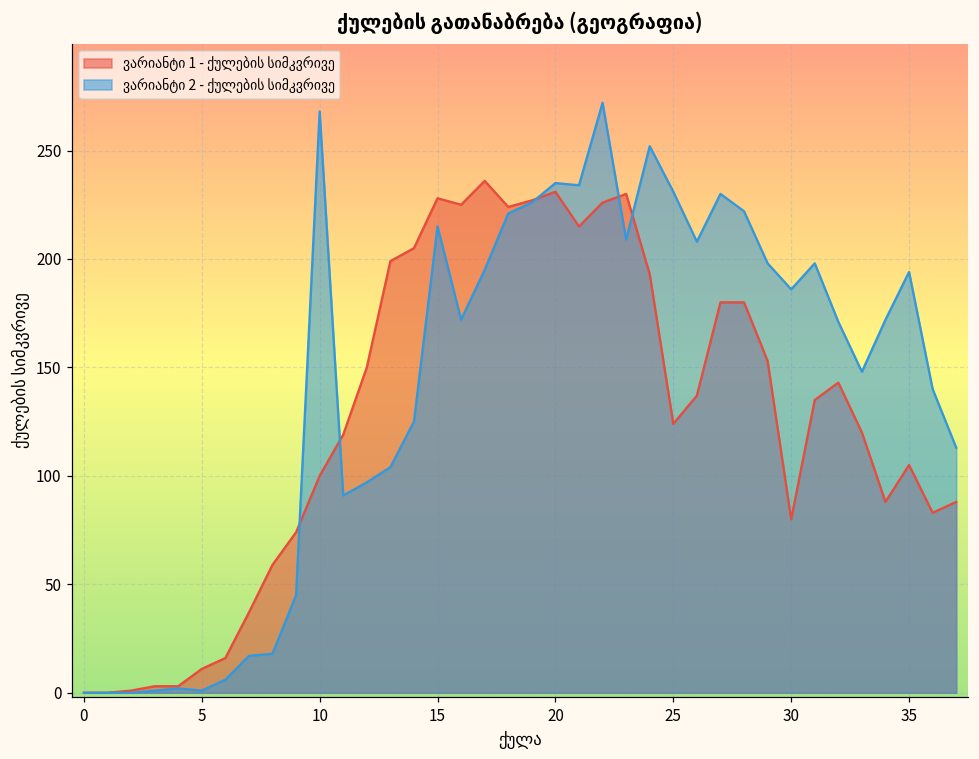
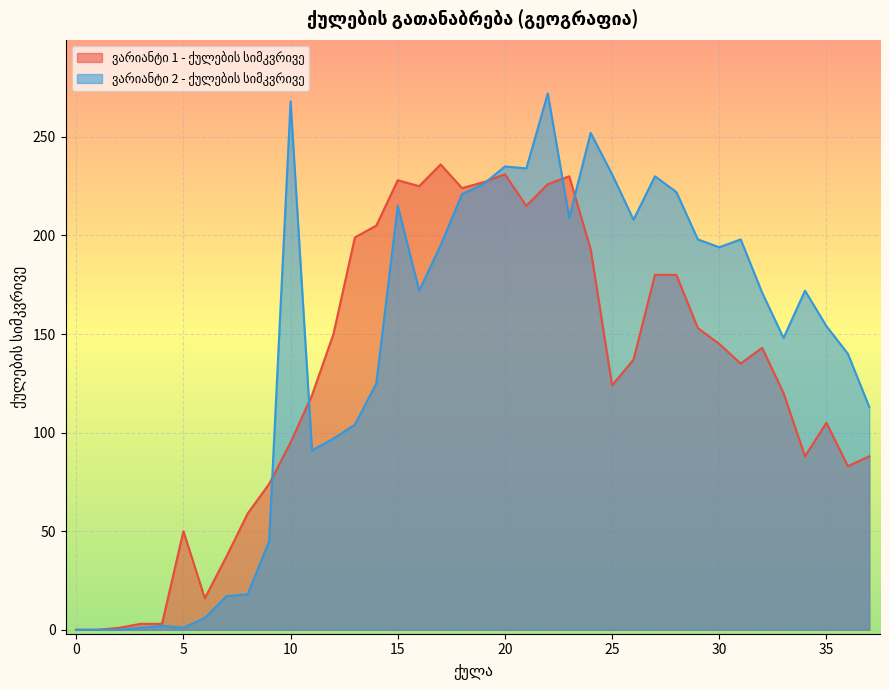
  {
    "ვარიანტი 1 - ქულების სიმკვრივე": {
-     "5": 11,
-     "10": 100,
+     "5": 50,
+     "10": 95,
      "15": 228,
      "20": 231,
      "25": 124,
-     "30": 80,
+     "30": 145,
      "35": 105
    },
    "ვარიანტი 2 - ქულების სიმკვრივე": {
      "5": 1,
      "10": 268,
      "15": 215,
      "20": 235,
      "25": 231,
-     "30": 186,
-     "35": 194
+     "30": 194,
+     "35": 154
    }
  }
